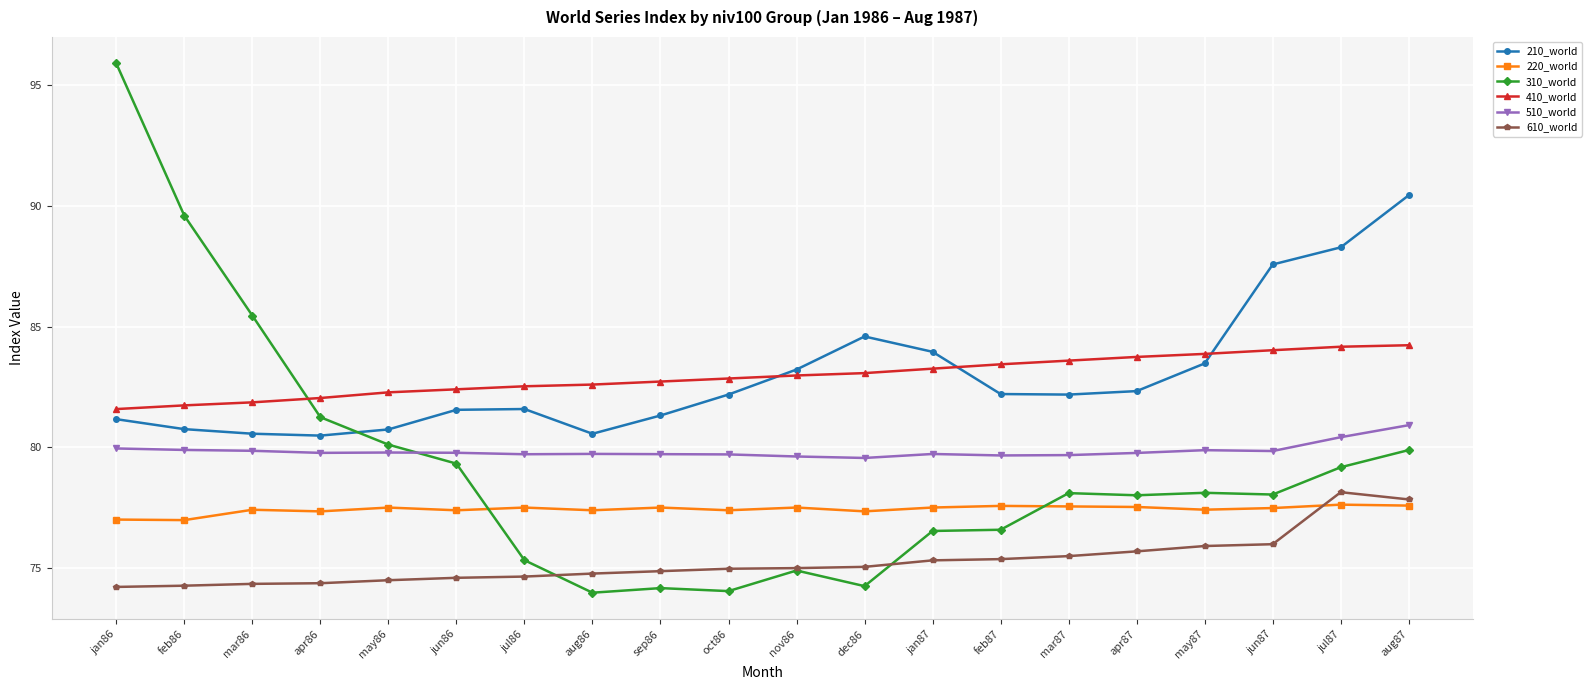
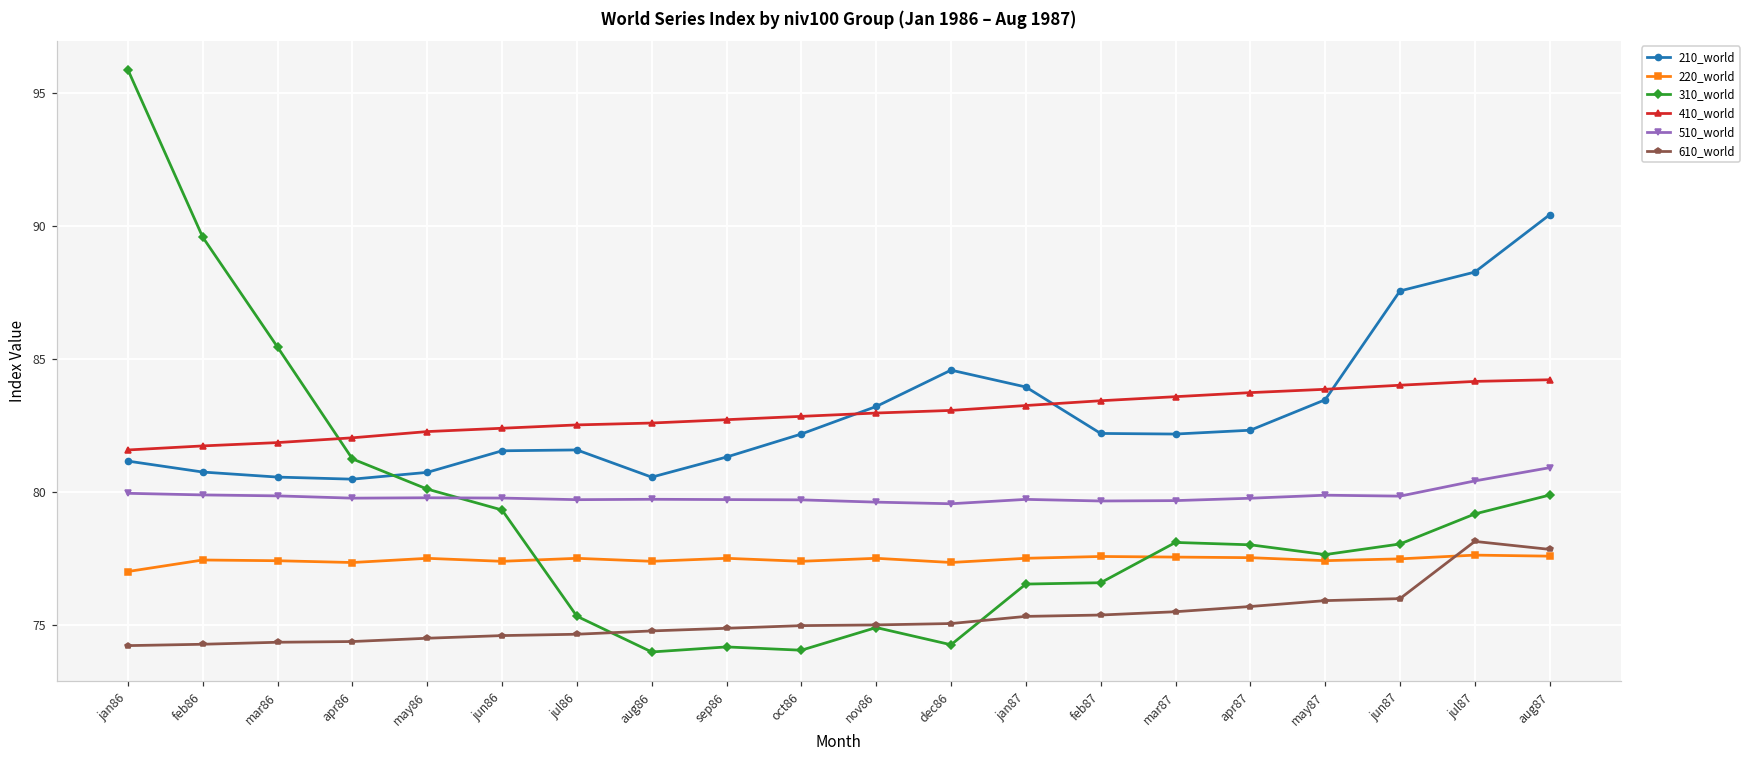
  {
    "210_world": {
      "jan86": 81.2,
      "feb86": 80.8,
      "mar86": 80.6,
      "apr86": 80.5,
      "may86": 80.7,
      "jun86": 81.6,
      "jul86": 81.6,
      "aug86": 80.6,
      "sep86": 81.3,
      "oct86": 82.2,
      "nov86": 83.2,
      "dec86": 84.6,
      "jan87": 84.0,
      "feb87": 82.2,
      "mar87": 82.2,
      "apr87": 82.3,
      "may87": 83.5,
      "jun87": 87.6,
      "jul87": 88.3,
      "aug87": 90.4
    },
    "220_world": {
      "jan86": 77.0,
-     "feb86": 77.0,
+     "feb86": 77.4,
      "mar86": 77.4,
      "apr86": 77.4,
      "may86": 77.5,
      "jun86": 77.4,
      "jul86": 77.5,
      "aug86": 77.4,
      "sep86": 77.5,
      "oct86": 77.4,
      "nov86": 77.5,
      "dec86": 77.4,
      "jan87": 77.5,
      "feb87": 77.6,
      "mar87": 77.6,
      "apr87": 77.5,
      "may87": 77.4,
      "jun87": 77.5,
      "jul87": 77.6,
      "aug87": 77.6
    },
    "310_world": {
      "jan86": 95.9,
      "feb86": 89.6,
      "mar86": 85.5,
      "apr86": 81.2,
      "may86": 80.1,
      "jun86": 79.3,
      "jul86": 75.3,
      "aug86": 74.0,
      "sep86": 74.2,
      "oct86": 74.1,
      "dec86": 74.3,
      "jan87": 76.5,
      "feb87": 76.6,
      "mar87": 78.1,
      "apr87": 78.0,
-     "may87": 78.1,
+     "may87": 77.6,
      "jun87": 78.0,
      "jul87": 79.2,
      "aug87": 79.9
    },
    "410_world": {
      "jan86": 81.6,
      "feb86": 81.7,
      "mar86": 81.9,
      "apr86": 82.0,
      "may86": 82.3,
      "jun86": 82.4,
      "jul86": 82.5,
      "aug86": 82.6,
      "sep86": 82.7,
      "oct86": 82.8,
      "nov86": 83.0,
      "dec86": 83.1,
      "jan87": 83.3,
      "feb87": 83.4,
      "mar87": 83.6,
      "apr87": 83.7,
      "may87": 83.9,
      "jun87": 84.0,
      "jul87": 84.2,
      "aug87": 84.2
    },
    "510_world": {
      "jan86": 80.0,
      "feb86": 79.9,
      "mar86": 79.9,
      "apr86": 79.8,
      "may86": 79.8,
      "jun86": 79.8,
      "jul86": 79.7,
      "aug86": 79.7,
      "sep86": 79.7,
      "oct86": 79.7,
      "nov86": 79.6,
      "dec86": 79.6,
      "jan87": 79.7,
      "feb87": 79.7,
      "mar87": 79.7,
      "apr87": 79.8,
      "may87": 79.9,
      "jun87": 79.8,
      "jul87": 80.4,
      "aug87": 80.9
    },
    "610_world": {
      "jan86": 74.2,
      "feb86": 74.3,
      "mar86": 74.4,
      "apr86": 74.4,
      "may86": 74.5,
      "jun86": 74.6,
      "jul86": 74.7,
      "aug86": 74.8,
      "sep86": 74.9,
      "oct86": 75.0,
      "dec86": 75.1,
      "jan87": 75.3,
      "feb87": 75.4,
      "mar87": 75.5,
      "apr87": 75.7,
      "may87": 75.9,
      "jun87": 76.0,
      "jul87": 78.1,
      "aug87": 77.8
    }
  }
